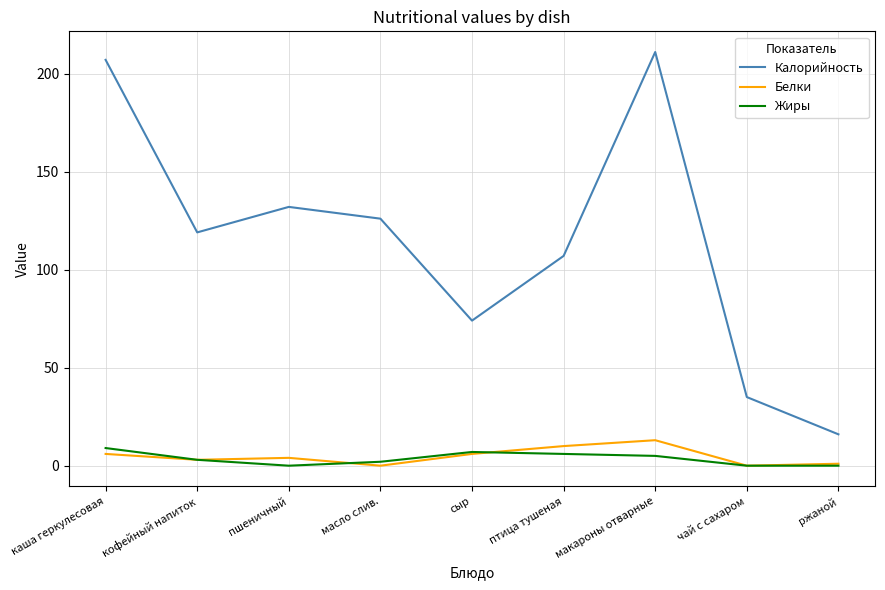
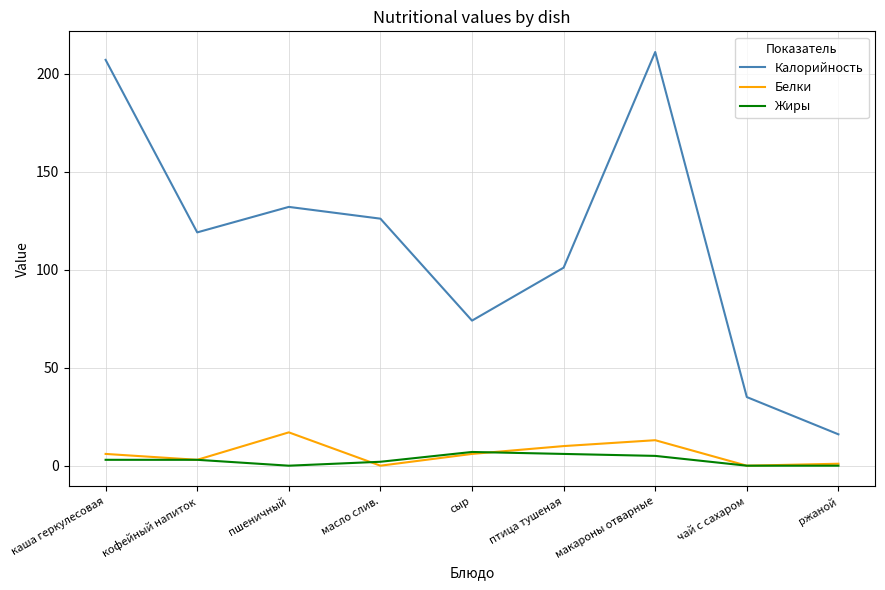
  {
    "Калорийность": {
      "каша геркулесовая": 207,
      "кофейный напиток": 119,
      "пшеничный": 132,
      "масло слив.": 126,
      "сыр": 74,
-     "птица тушеная": 107,
+     "птица тушеная": 101,
      "макароны отварные": 211,
      "чай с сахаром": 35,
      "ржаной": 16
    },
    "Белки": {
      "каша геркулесовая": 6,
-     "пшеничный": 4,
+     "пшеничный": 17,
      "масло слив.": 0,
      "птица тушеная": 10,
      "макароны отварные": 13
    },
    "Жиры": {
-     "каша геркулесовая": 9,
+     "каша геркулесовая": 3,
      "пшеничный": 0,
      "масло слив.": 2,
      "птица тушеная": 6,
      "макароны отварные": 5
    }
  }
